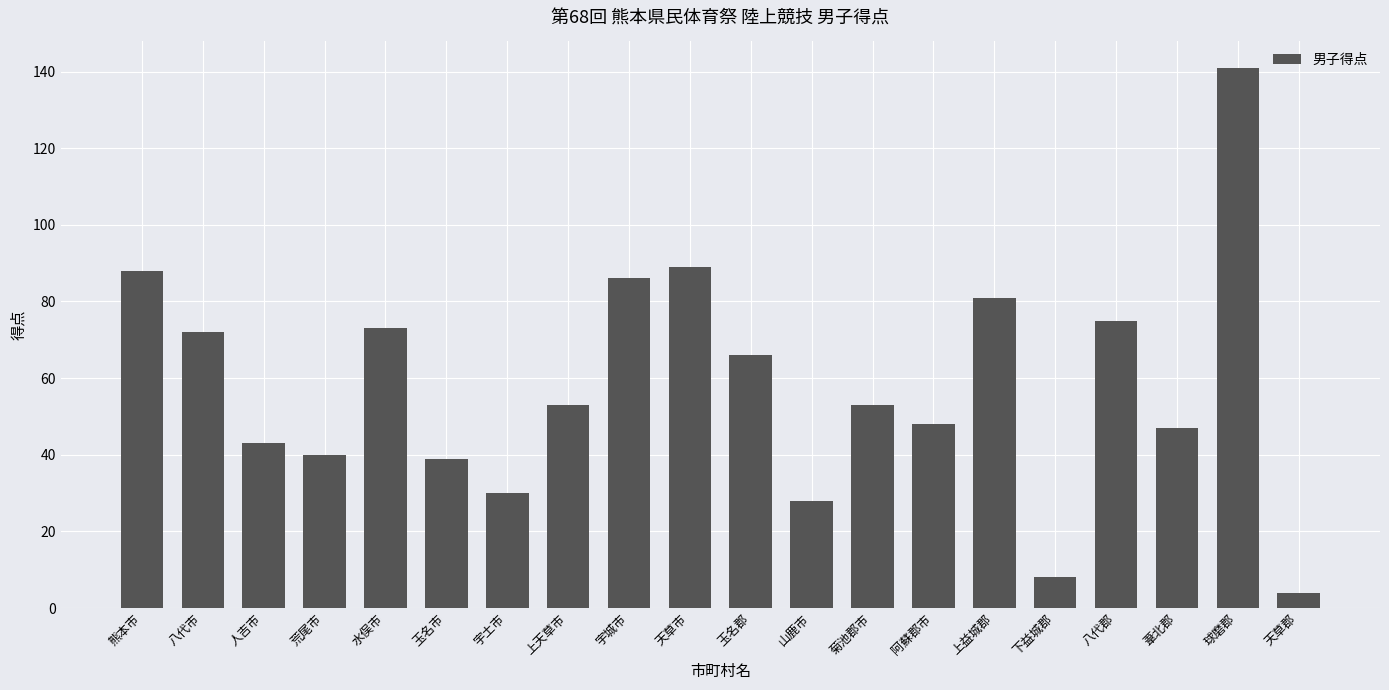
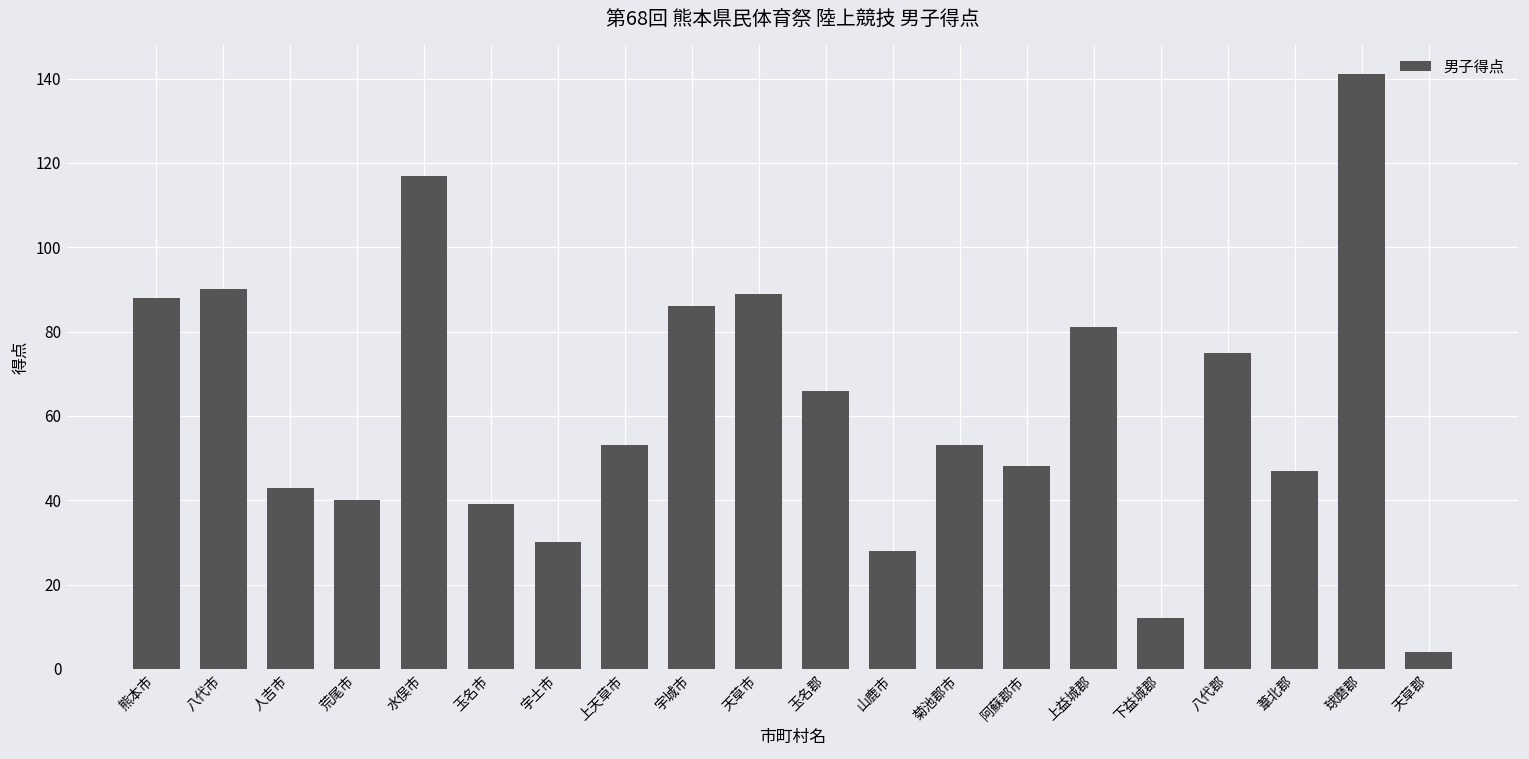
  {
    "熊本市": 88,
-   "八代市": 72,
+   "八代市": 90,
    "人吉市": 43,
    "荒尾市": 40,
-   "水俣市": 73,
+   "水俣市": 117,
    "玉名市": 39,
    "宇土市": 30,
    "上天草市": 53,
    "宇城市": 86,
    "天草市": 89,
    "玉名郡": 66,
    "山鹿市": 28,
    "菊池郡市": 53,
    "阿蘇郡市": 48,
    "上益城郡": 81,
-   "下益城郡": 8,
+   "下益城郡": 12,
    "八代郡": 75,
    "葦北郡": 47,
    "球磨郡": 141,
    "天草郡": 4
  }
